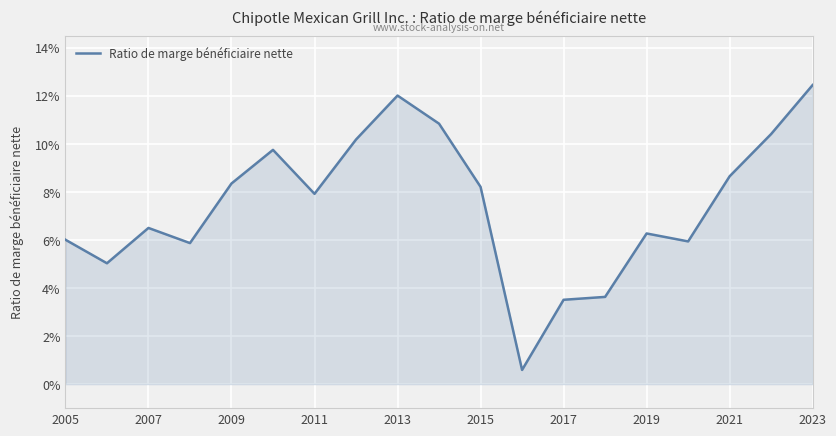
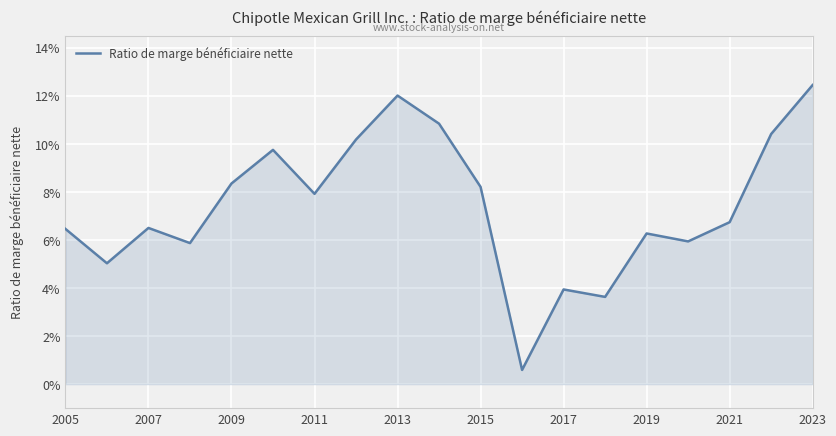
  {
-   "2005": "6.0%",
+   "2005": "6.5%",
    "2007": "6.5%",
    "2009": "8.4%",
    "2011": "7.9%",
    "2013": "12.0%",
    "2015": "8.2%",
-   "2017": "3.5%",
+   "2017": "3.9%",
    "2019": "6.3%",
-   "2021": "8.6%",
+   "2021": "6.7%",
    "2023": "12.5%"
  }
